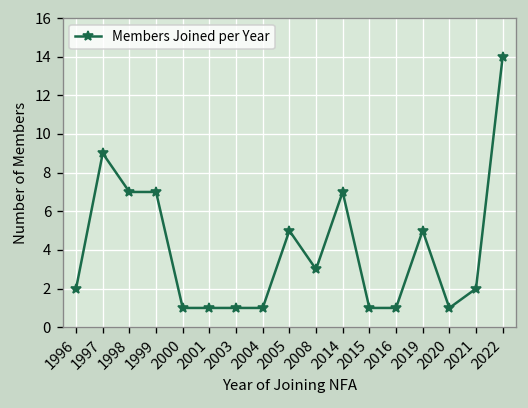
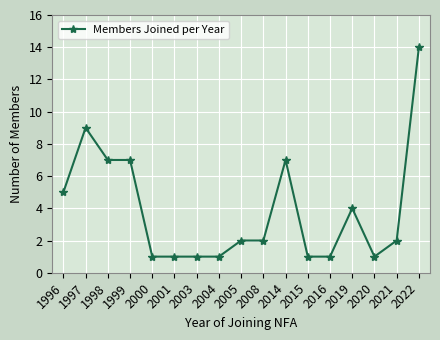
  {
-   "1996": 2,
+   "1996": 5,
    "1997": 9,
    "1998": 7,
    "1999": 7,
    "2000": 1,
    "2001": 1,
    "2003": 1,
    "2004": 1,
-   "2005": 5,
-   "2008": 3,
+   "2005": 2,
+   "2008": 2,
    "2014": 7,
    "2015": 1,
    "2016": 1,
-   "2019": 5,
+   "2019": 4,
    "2020": 1,
    "2021": 2,
    "2022": 14
  }
